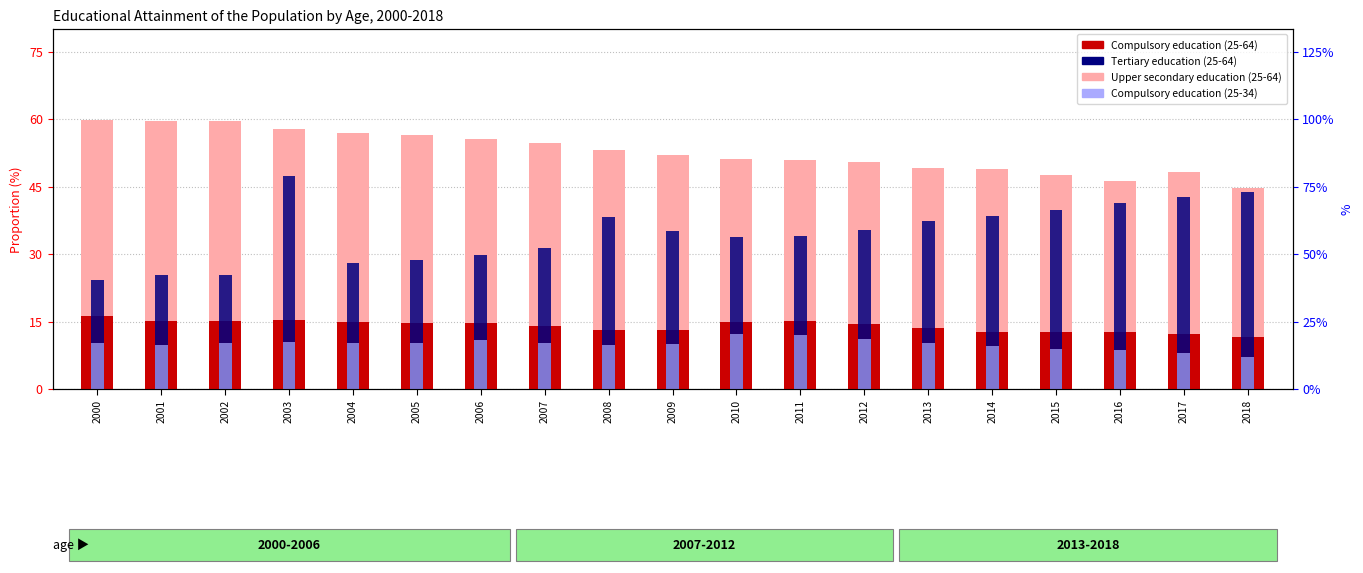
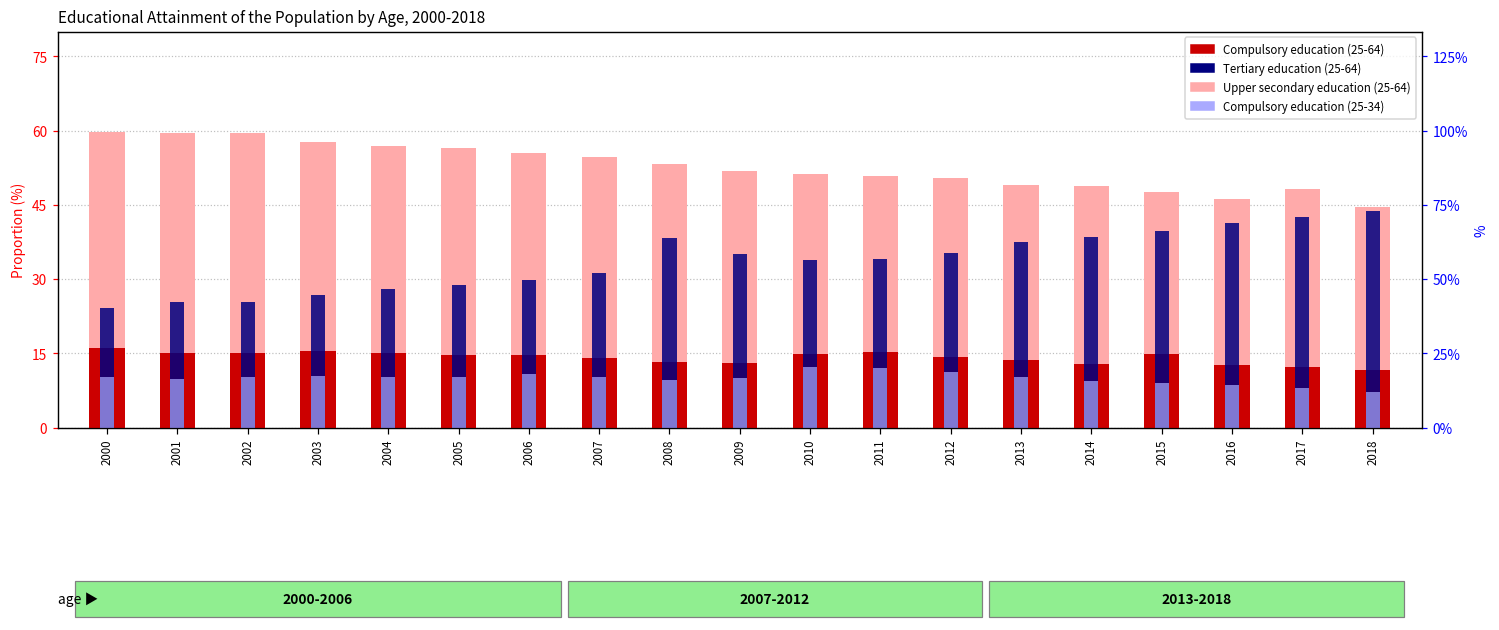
  {
    "Upper secondary education (25-64)": {
      "2000": 60,
      "2001": 59,
      "2002": 60,
      "2003": 58,
      "2004": 57,
      "2005": 56,
      "2006": 56,
      "2007": 55,
      "2008": 53,
      "2009": 52,
      "2010": 51,
      "2011": 51,
      "2012": 50,
      "2013": 49,
      "2014": 49,
      "2015": 48,
      "2016": 46,
      "2017": 48,
      "2018": 45
    },
    "Compulsory education (25-64)": {
-     "2015": 13
+     "2015": 15
    },
    "Tertiary education (25-64)": {
-     "2003": 47
+     "2003": 27
    }
  }
